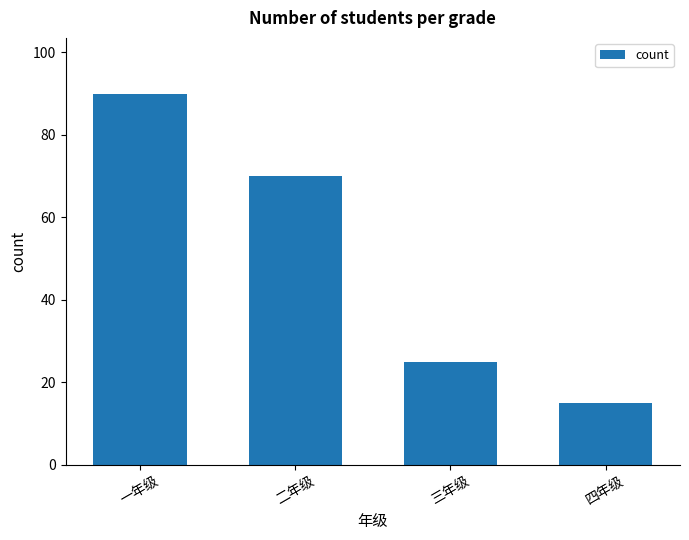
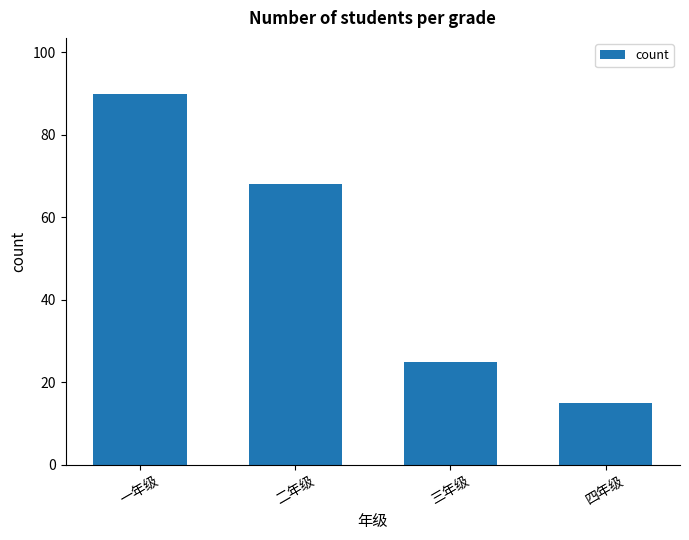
  {
    "一年级": 90,
-   "二年级": 70,
+   "二年级": 68,
    "三年级": 25,
    "四年级": 15
  }
